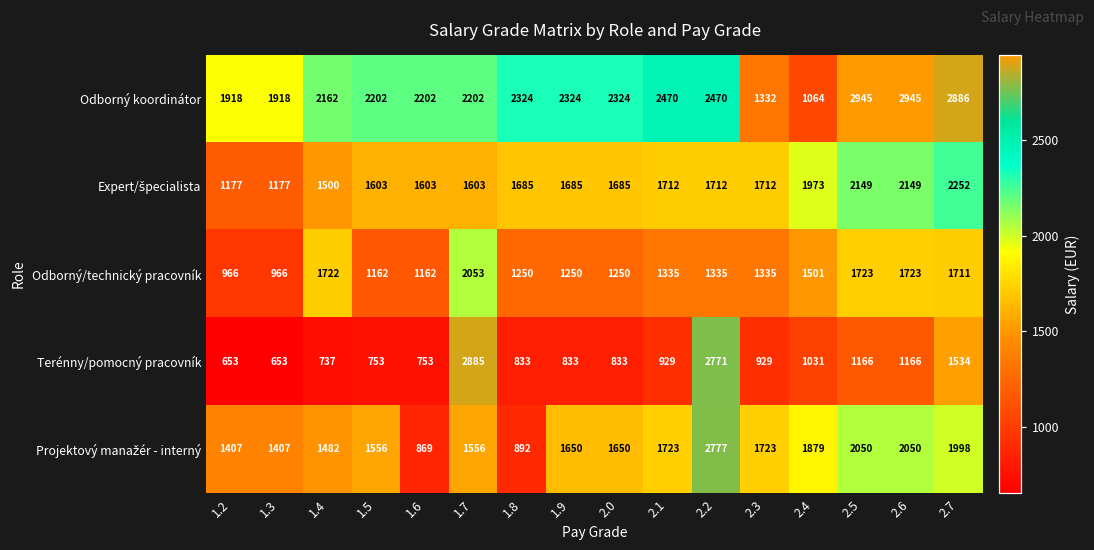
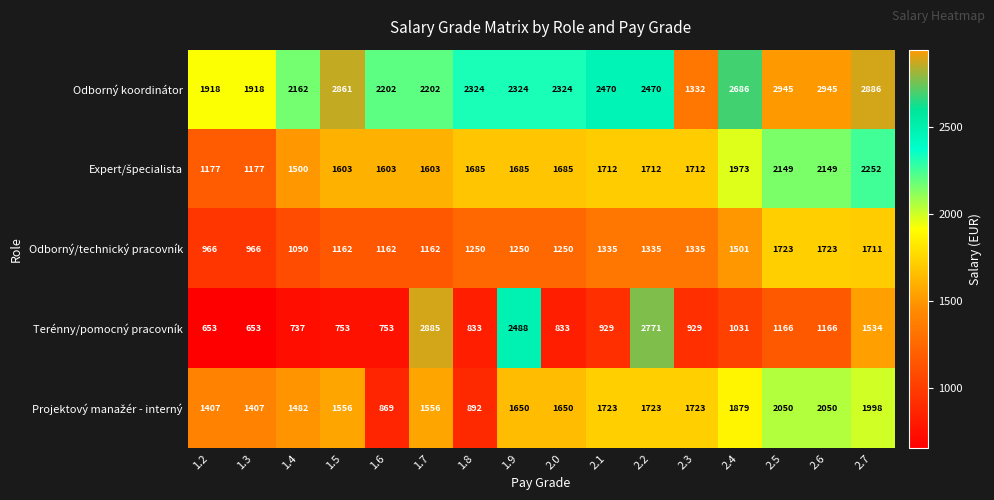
  {
    "Odborný koordinátor": {
      "1.2": 1918,
      "1.3": 1918,
      "1.4": 2162,
-     "1.5": 2202,
+     "1.5": 2861,
      "1.6": 2202,
      "1.7": 2202,
      "1.8": 2324,
      "1.9": 2324,
      "2.0": 2324,
      "2.1": 2470,
      "2.2": 2470,
      "2.3": 1332,
-     "2.4": 1064,
+     "2.4": 2686,
      "2.5": 2945,
      "2.6": 2945,
      "2.7": 2886
    },
    "Expert/špecialista": {
      "1.2": 1177,
      "1.3": 1177,
      "1.4": 1500,
      "1.5": 1603,
      "1.6": 1603,
      "1.7": 1603,
      "1.8": 1685,
      "1.9": 1685,
      "2.0": 1685,
      "2.1": 1712,
      "2.2": 1712,
      "2.3": 1712,
      "2.4": 1973,
      "2.5": 2149,
      "2.6": 2149,
      "2.7": 2252
    },
    "Odborný/technický pracovník": {
      "1.2": 966,
      "1.3": 966,
-     "1.4": 1722,
+     "1.4": 1090,
      "1.5": 1162,
      "1.6": 1162,
-     "1.7": 2053,
+     "1.7": 1162,
      "1.8": 1250,
      "1.9": 1250,
      "2.0": 1250,
      "2.1": 1335,
      "2.2": 1335,
      "2.3": 1335,
      "2.4": 1501,
      "2.5": 1723,
      "2.6": 1723,
      "2.7": 1711
    },
    "Terénny/pomocný pracovník": {
      "1.2": 653,
      "1.3": 653,
      "1.4": 737,
      "1.5": 753,
      "1.6": 753,
      "1.7": 2885,
      "1.8": 833,
-     "1.9": 833,
+     "1.9": 2488,
      "2.0": 833,
      "2.1": 929,
      "2.2": 2771,
      "2.3": 929,
      "2.4": 1031,
      "2.5": 1166,
      "2.6": 1166,
      "2.7": 1534
    },
    "Projektový manažér - interný": {
      "1.2": 1407,
      "1.3": 1407,
      "1.4": 1482,
      "1.5": 1556,
      "1.6": 869,
      "1.7": 1556,
      "1.8": 892,
      "1.9": 1650,
      "2.0": 1650,
      "2.1": 1723,
-     "2.2": 2777,
+     "2.2": 1723,
      "2.3": 1723,
      "2.4": 1879,
      "2.5": 2050,
      "2.6": 2050,
      "2.7": 1998
    }
  }
